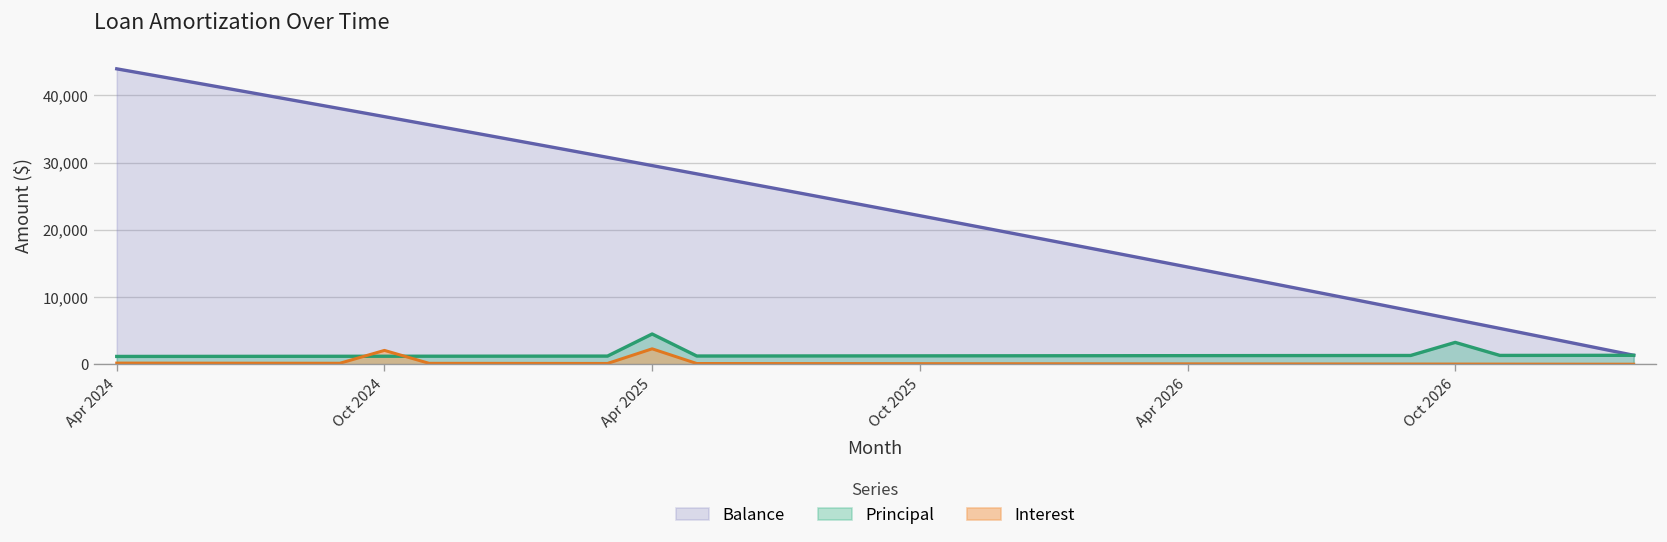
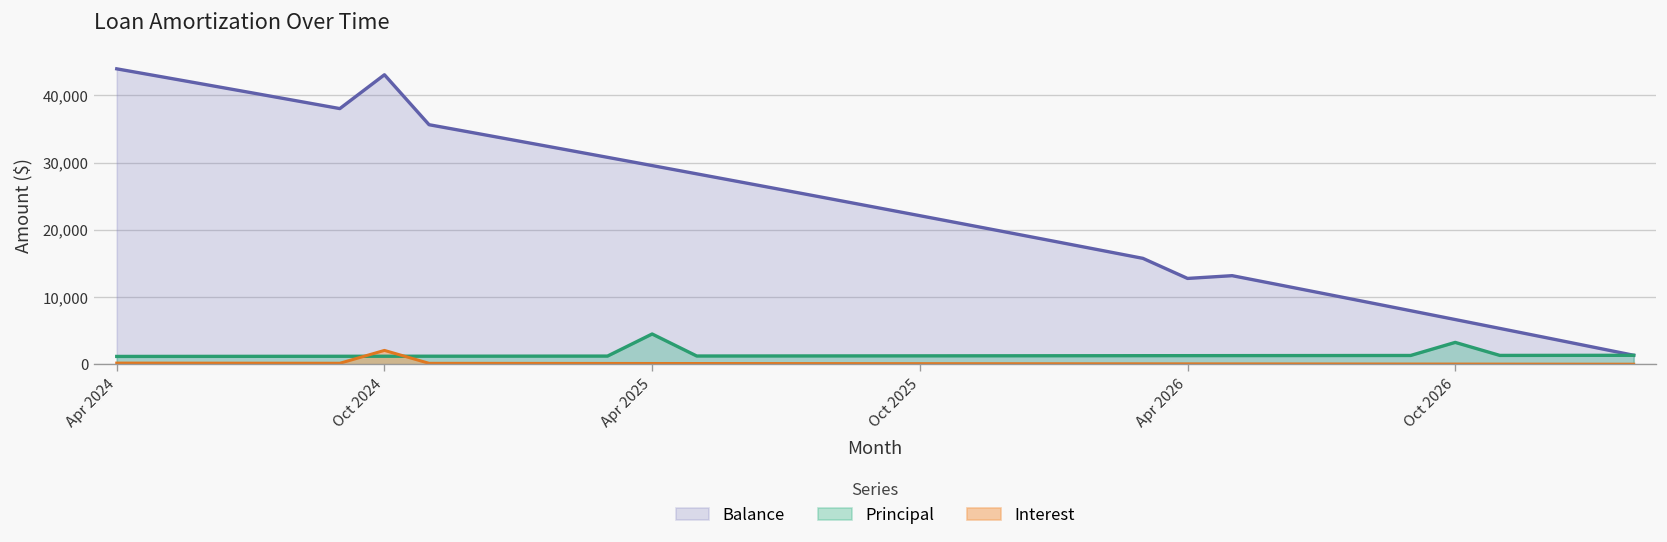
  {
    "Balance": {
      "Apr 2024": "44,000",
-     "Oct 2024": "37,000",
+     "Oct 2024": "43,000",
      "Apr 2025": "30,000",
      "Oct 2025": "22,000",
-     "Apr 2026": "14,000",
+     "Apr 2026": "13,000",
      "Oct 2026": "7,000"
    },
    "Principal": {
      "Apr 2024": "1,000",
      "Oct 2024": "1,000",
      "Apr 2025": "5,000",
      "Oct 2025": "1,000",
      "Apr 2026": "1,000",
      "Oct 2026": "3,000"
    },
    "Interest": {
      "Apr 2024": "0",
      "Oct 2024": "2,000",
-     "Apr 2025": "2,000",
+     "Apr 2025": "0",
      "Oct 2025": "0",
      "Apr 2026": "0",
      "Oct 2026": "0"
    }
  }
